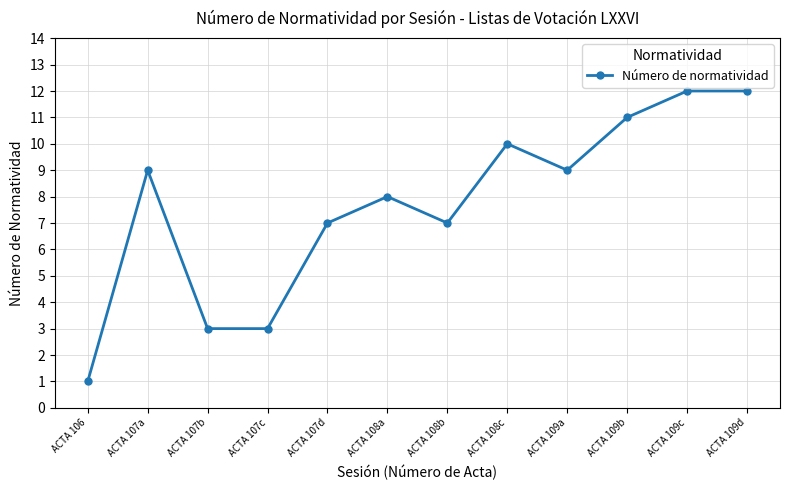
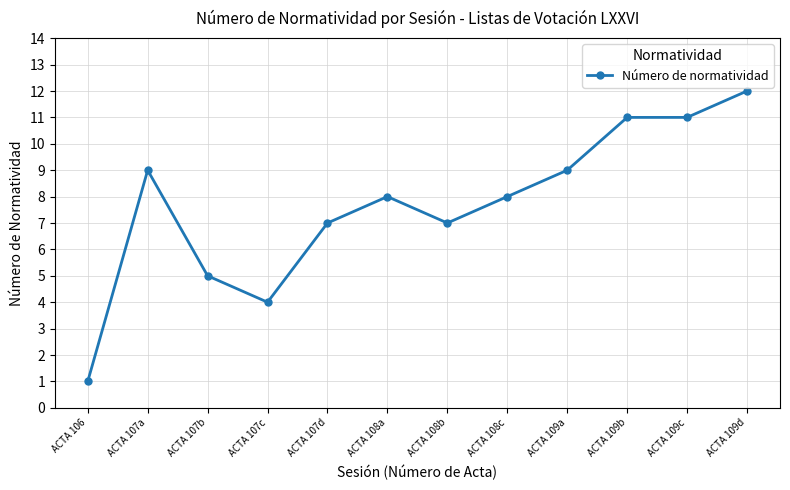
  {
    "ACTA 106": 1,
    "ACTA 107a": 9,
-   "ACTA 107b": 3,
-   "ACTA 107c": 3,
+   "ACTA 107b": 5,
+   "ACTA 107c": 4,
    "ACTA 107d": 7,
    "ACTA 108a": 8,
    "ACTA 108b": 7,
-   "ACTA 108c": 10,
+   "ACTA 108c": 8,
    "ACTA 109a": 9,
    "ACTA 109b": 11,
-   "ACTA 109c": 12,
+   "ACTA 109c": 11,
    "ACTA 109d": 12
  }
